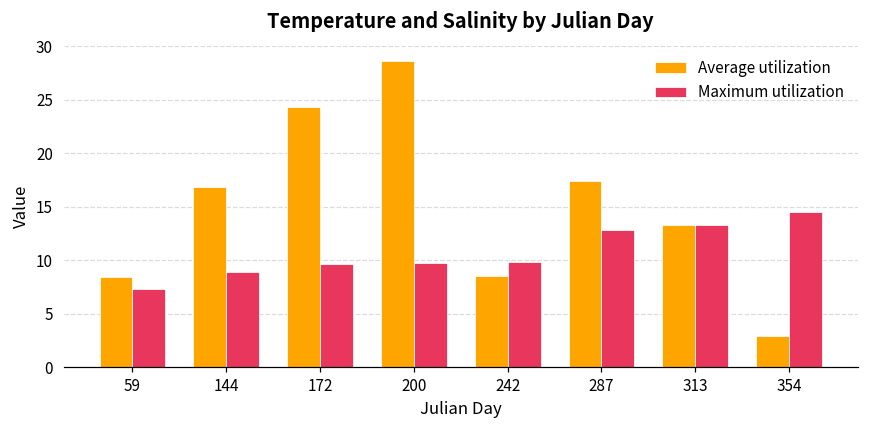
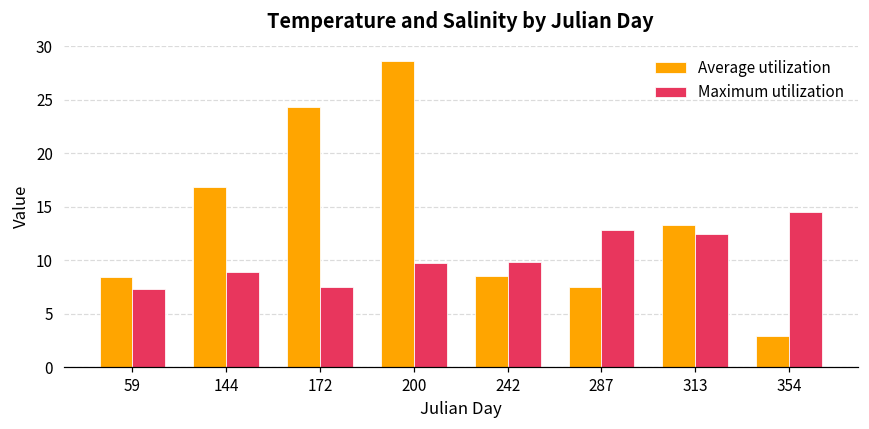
  {
    "Average utilization": {
      "59": 8,
      "144": 17,
      "172": 24,
      "200": 29,
      "242": 9,
-     "287": 17,
+     "287": 8,
      "313": 13,
      "354": 3
    },
    "Maximum utilization": {
      "59": 7,
      "144": 9,
-     "172": 10,
+     "172": 8,
      "200": 10,
      "242": 10,
      "287": 13,
-     "313": 13,
+     "313": 12,
      "354": 15
    }
  }
